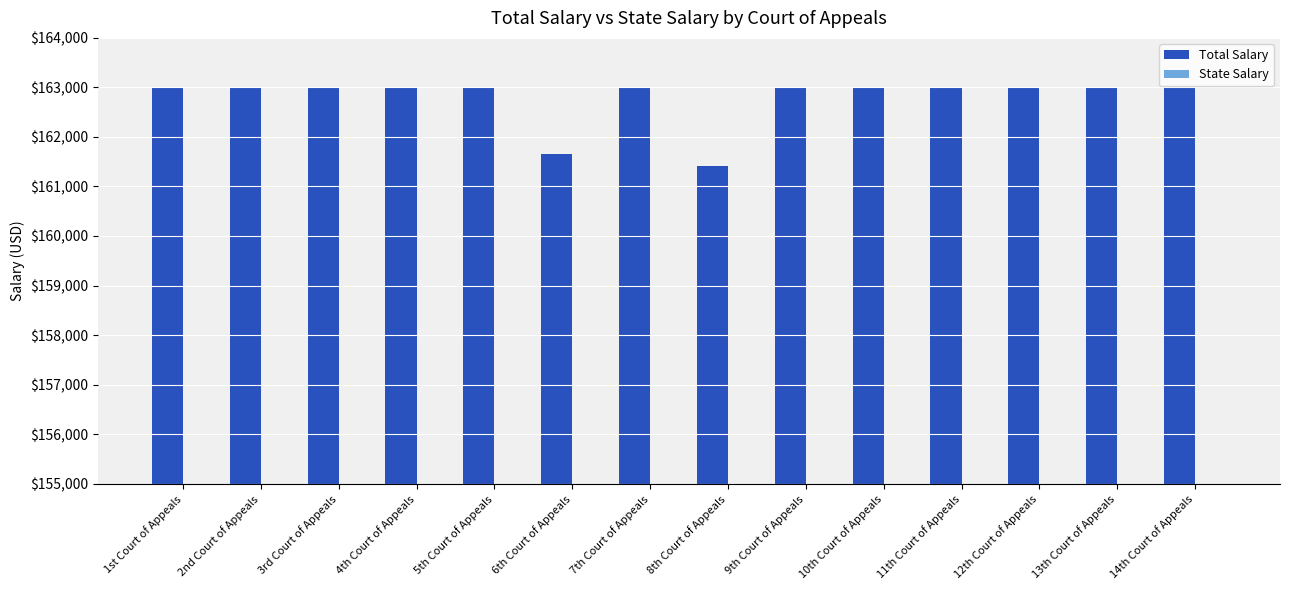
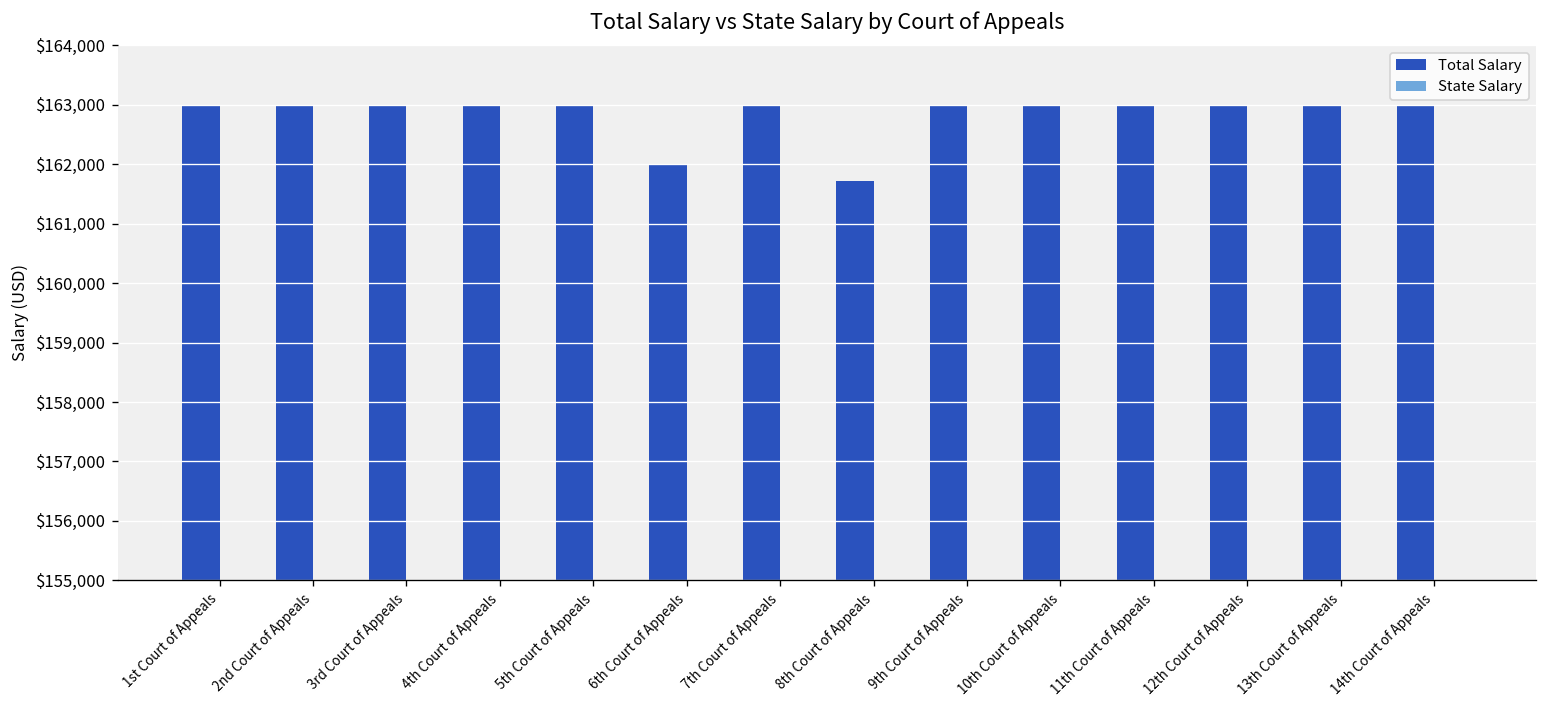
  {
    "Total Salary": {
      "1st Court of Appeals": "$163,000",
      "2nd Court of Appeals": "$163,000",
      "3rd Court of Appeals": "$163,000",
      "4th Court of Appeals": "$163,000",
      "5th Court of Appeals": "$163,000",
-     "6th Court of Appeals": "$161,700",
+     "6th Court of Appeals": "$162,000",
      "7th Court of Appeals": "$163,000",
-     "8th Court of Appeals": "$161,400",
+     "8th Court of Appeals": "$161,700",
      "9th Court of Appeals": "$163,000",
      "10th Court of Appeals": "$163,000",
      "11th Court of Appeals": "$163,000",
      "12th Court of Appeals": "$163,000",
      "13th Court of Appeals": "$163,000",
      "14th Court of Appeals": "$163,000"
    }
  }
